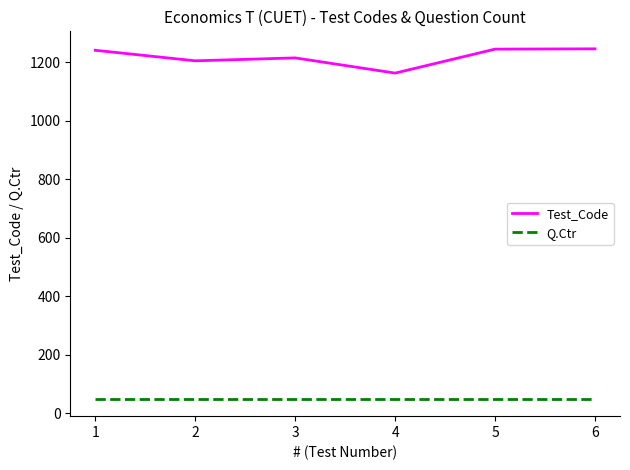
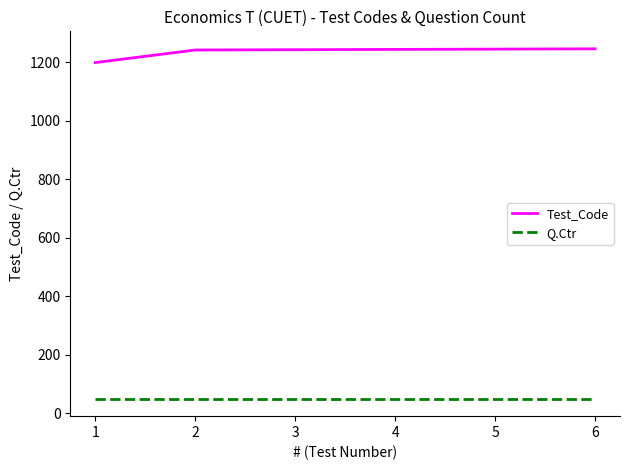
  {
    "Test_Code": {
-     "1": 1240,
-     "2": 1210,
-     "3": 1220,
-     "4": 1160,
+     "1": 1200,
+     "2": 1240,
+     "3": 1240,
+     "4": 1240,
      "5": 1250,
      "6": 1250
    },
    "Q.Ctr": {
      "1": 50,
      "2": 50,
      "3": 50,
      "4": 50,
      "5": 50,
      "6": 50
    }
  }
